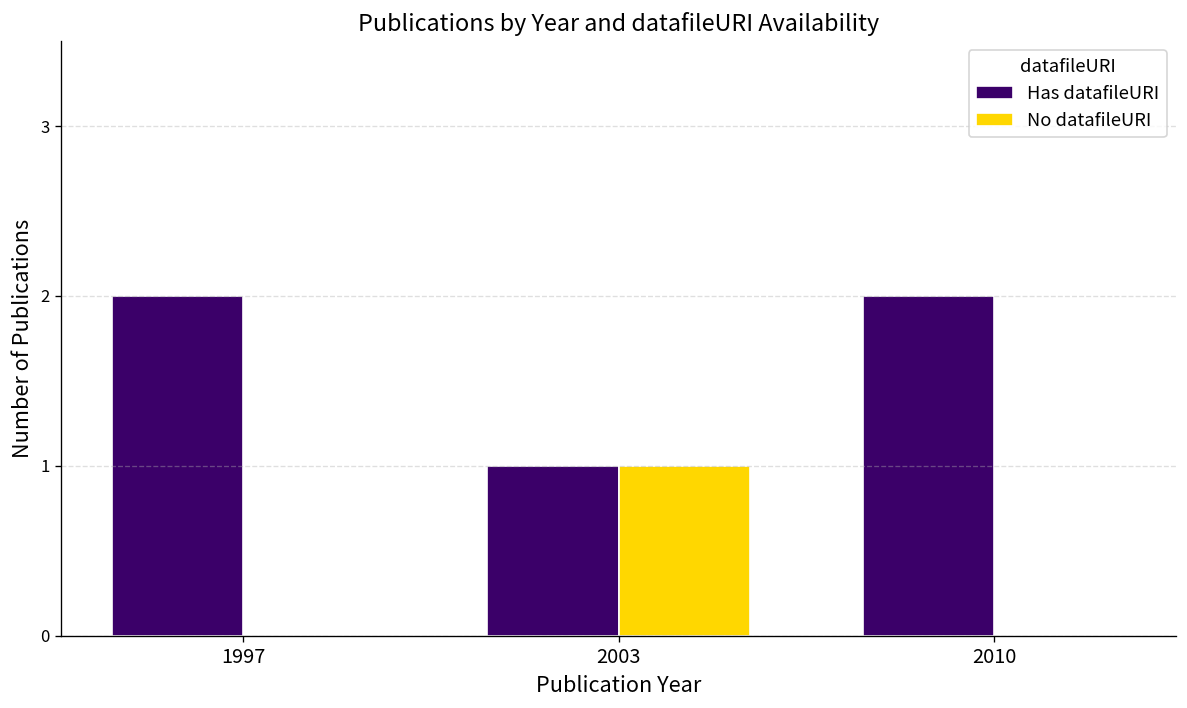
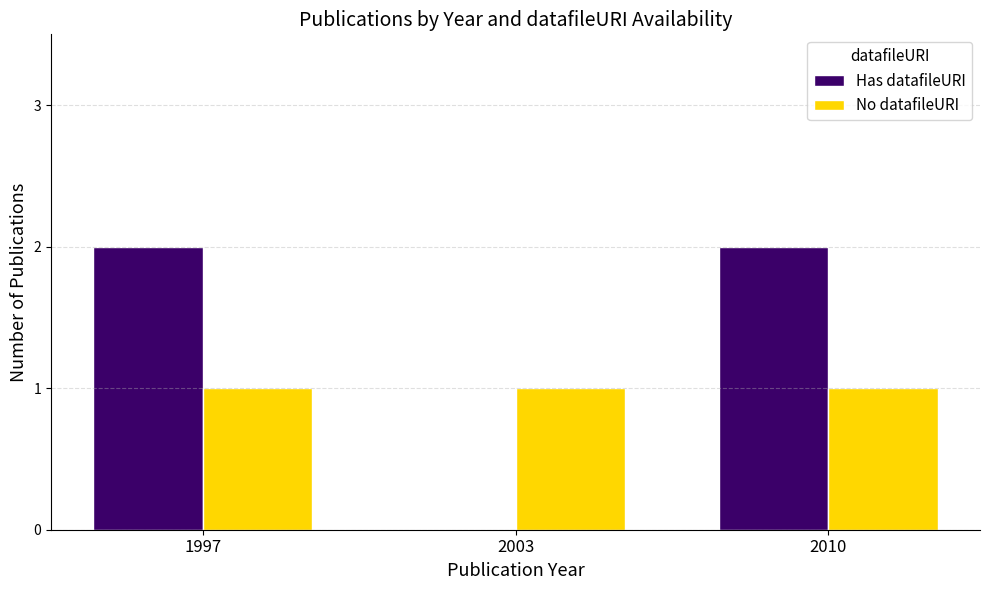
  {
    "Has datafileURI": {
      "1997": 2,
-     "2003": 1,
+     "2003": 0,
      "2010": 2
    },
    "No datafileURI": {
-     "1997": 0,
+     "1997": 1,
      "2003": 1,
-     "2010": 0
+     "2010": 1
    }
  }
